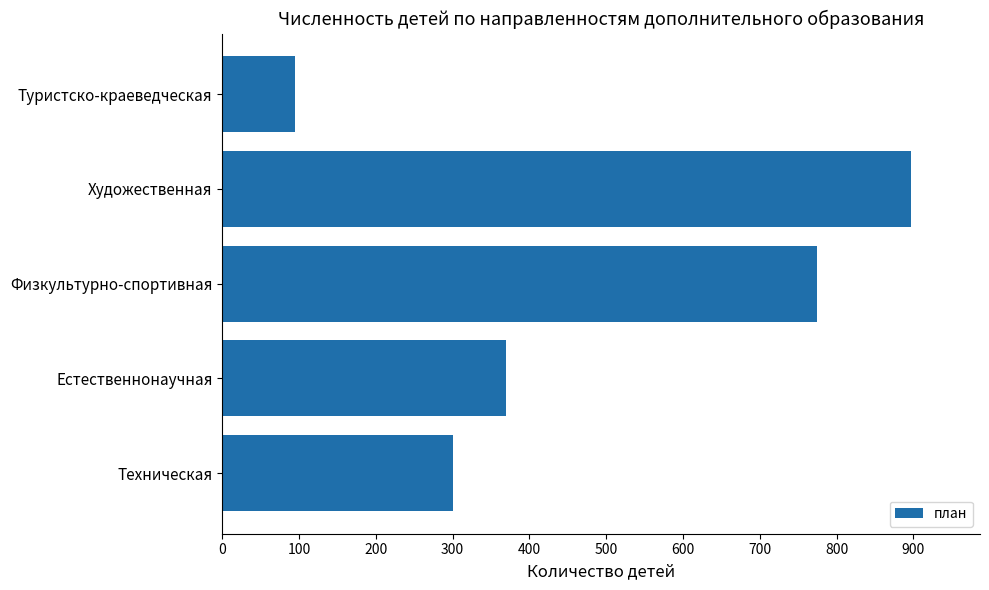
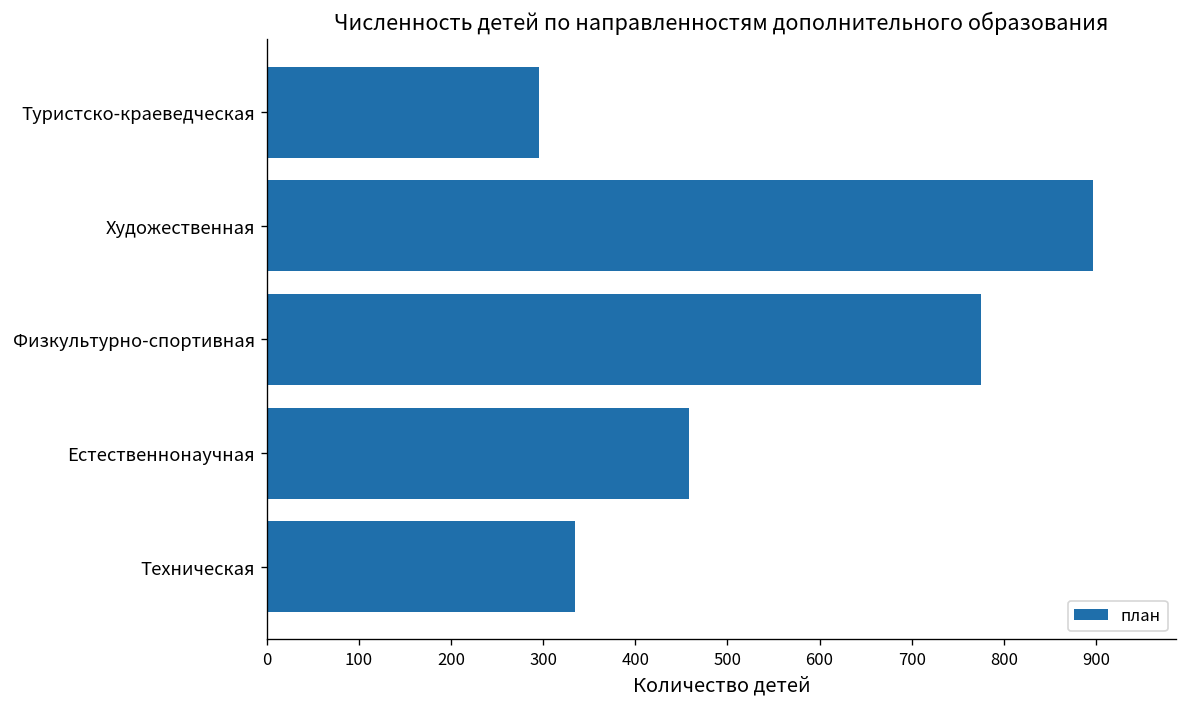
  {
-   "Туристско-краеведческая": 100,
+   "Туристско-краеведческая": 300,
    "Художественная": 900,
    "Физкультурно-спортивная": 780,
-   "Естественнонаучная": 370,
-   "Техническая": 300
+   "Естественнонаучная": 460,
+   "Техническая": 340
  }
